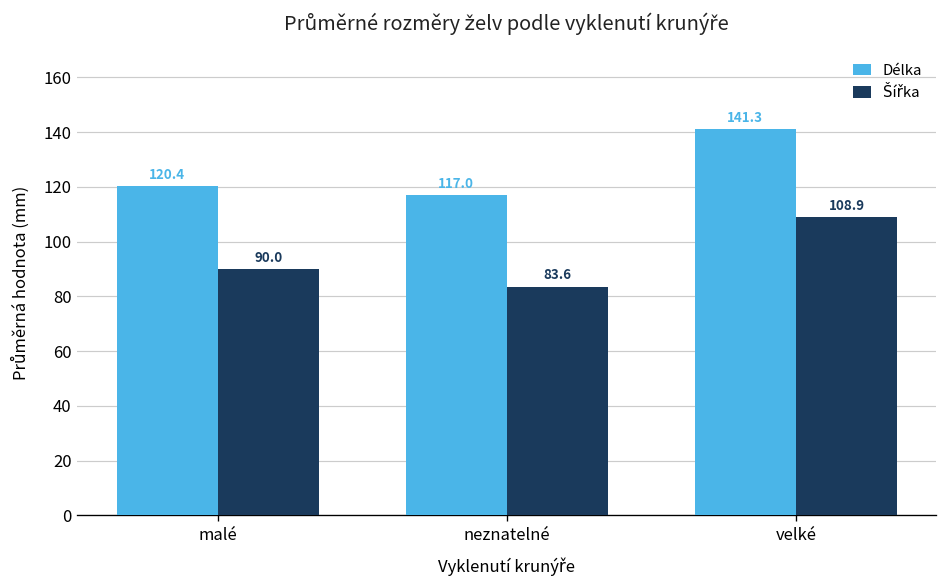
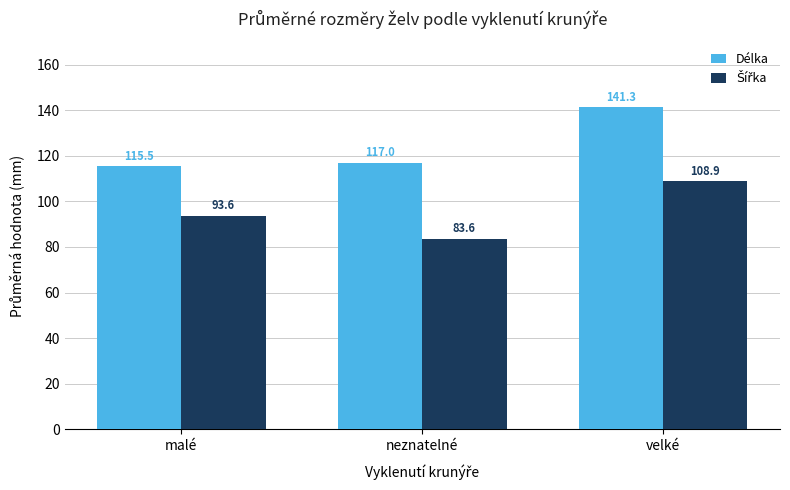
  {
    "Délka": {
-     "malé": 120.4,
+     "malé": 115.5,
      "neznatelné": 117.0,
      "velké": 141.3
    },
    "Šířka": {
-     "malé": 90.0,
+     "malé": 93.6,
      "neznatelné": 83.6,
      "velké": 108.9
    }
  }
